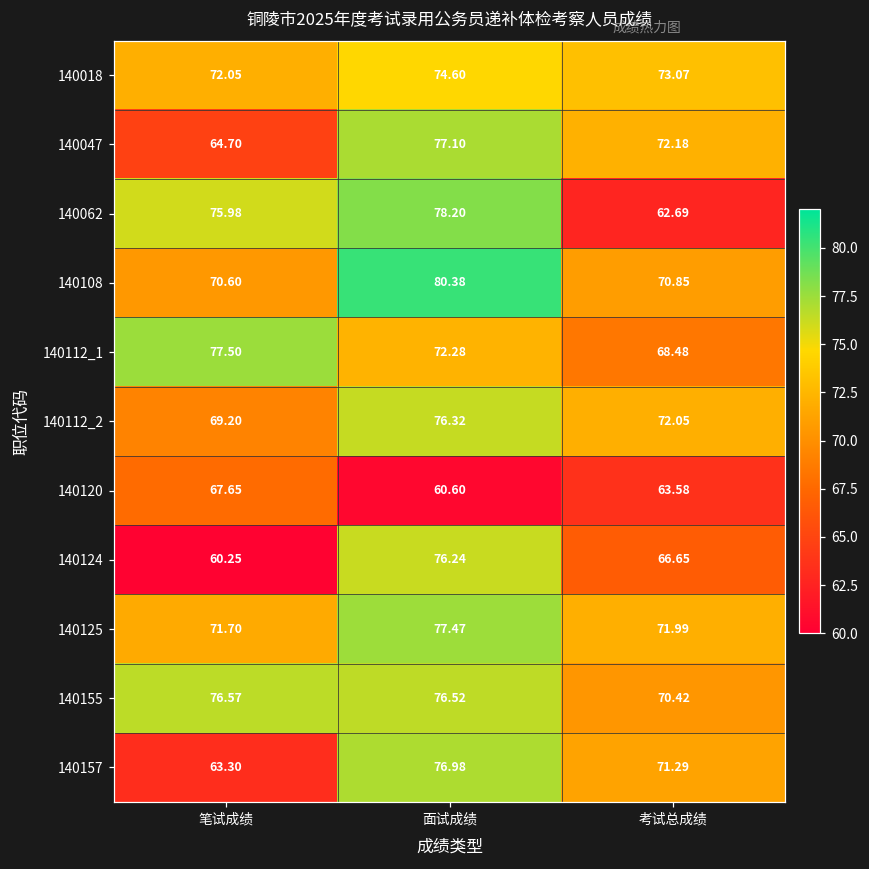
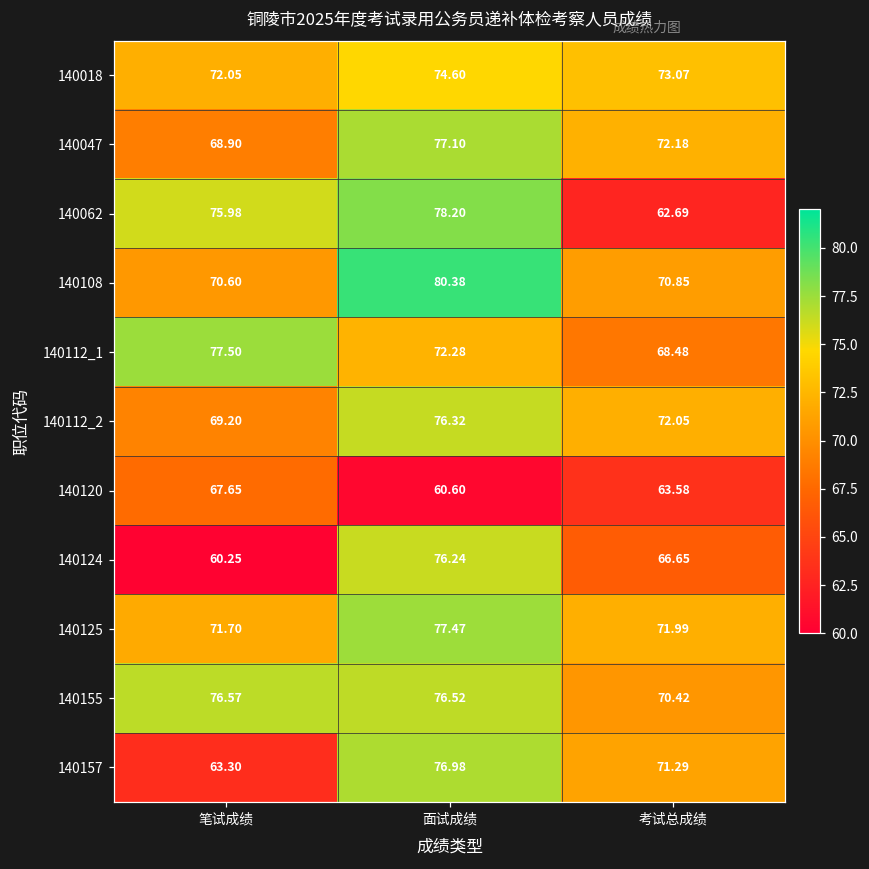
  {
    "140018": {
      "笔试成绩": 72.05,
      "面试成绩": 74.60,
      "考试总成绩": 73.07
    },
    "140047": {
-     "笔试成绩": 64.70,
+     "笔试成绩": 68.90,
      "面试成绩": 77.10,
      "考试总成绩": 72.18
    },
    "140062": {
      "笔试成绩": 75.98,
      "面试成绩": 78.20,
      "考试总成绩": 62.69
    },
    "140108": {
      "笔试成绩": 70.60,
      "面试成绩": 80.38,
      "考试总成绩": 70.85
    },
    "140112_1": {
      "笔试成绩": 77.50,
      "面试成绩": 72.28,
      "考试总成绩": 68.48
    },
    "140112_2": {
      "笔试成绩": 69.20,
      "面试成绩": 76.32,
      "考试总成绩": 72.05
    },
    "140120": {
      "笔试成绩": 67.65,
      "面试成绩": 60.60,
      "考试总成绩": 63.58
    },
    "140124": {
      "笔试成绩": 60.25,
      "面试成绩": 76.24,
      "考试总成绩": 66.65
    },
    "140125": {
      "笔试成绩": 71.70,
      "面试成绩": 77.47,
      "考试总成绩": 71.99
    },
    "140155": {
      "笔试成绩": 76.57,
      "面试成绩": 76.52,
      "考试总成绩": 70.42
    },
    "140157": {
      "笔试成绩": 63.30,
      "面试成绩": 76.98,
      "考试总成绩": 71.29
    }
  }
